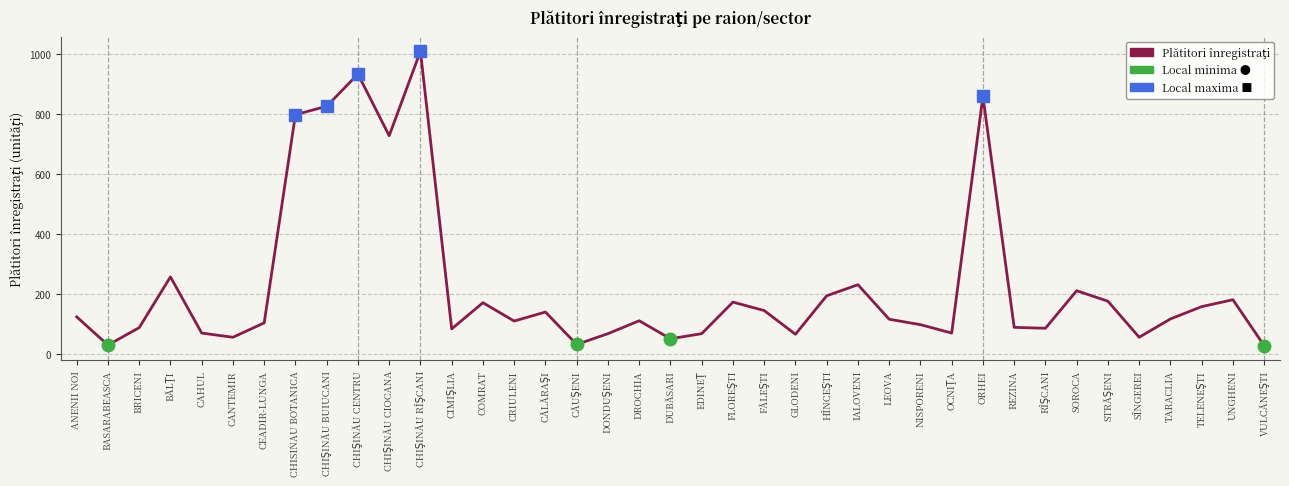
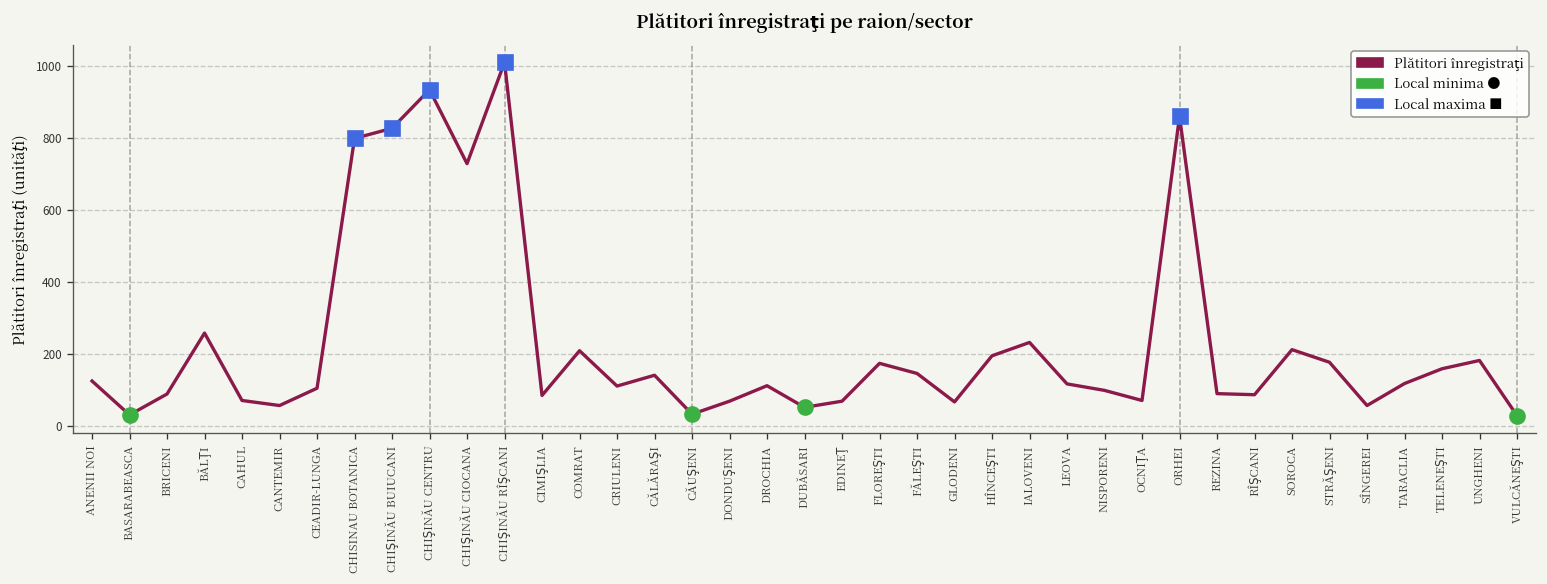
  {
    "Plătitori înregistraţi": {
      "ANENII NOI": 130,
      "BRICENI": 90,
      "BĂLŢI": 260,
      "CAHUL": 70,
      "CANTEMIR": 60,
      "CEADIR-LUNGA": 110,
      "CHIŞINĂU CIOCANA": 730,
      "CIMIŞLIA": 90,
-     "COMRAT": 170,
+     "COMRAT": 210,
      "CRIULENI": 110,
      "CĂLĂRAŞI": 140,
      "DONDUŞENI": 70,
      "DROCHIA": 110,
      "EDINEŢ": 70,
      "FLOREŞTI": 170,
      "FĂLEŞTI": 150,
      "GLODENI": 70,
      "HÎNCEŞTI": 200,
      "IALOVENI": 230,
      "LEOVA": 120,
      "NISPORENI": 100,
      "OCNIŢA": 70,
      "REZINA": 90,
      "RÎŞCANI": 90,
      "SOROCA": 210,
      "STRĂŞENI": 180,
      "SÎNGEREI": 60,
      "TARACLIA": 120,
      "TELENEŞTI": 160,
      "UNGHENI": 180
    }
  }
